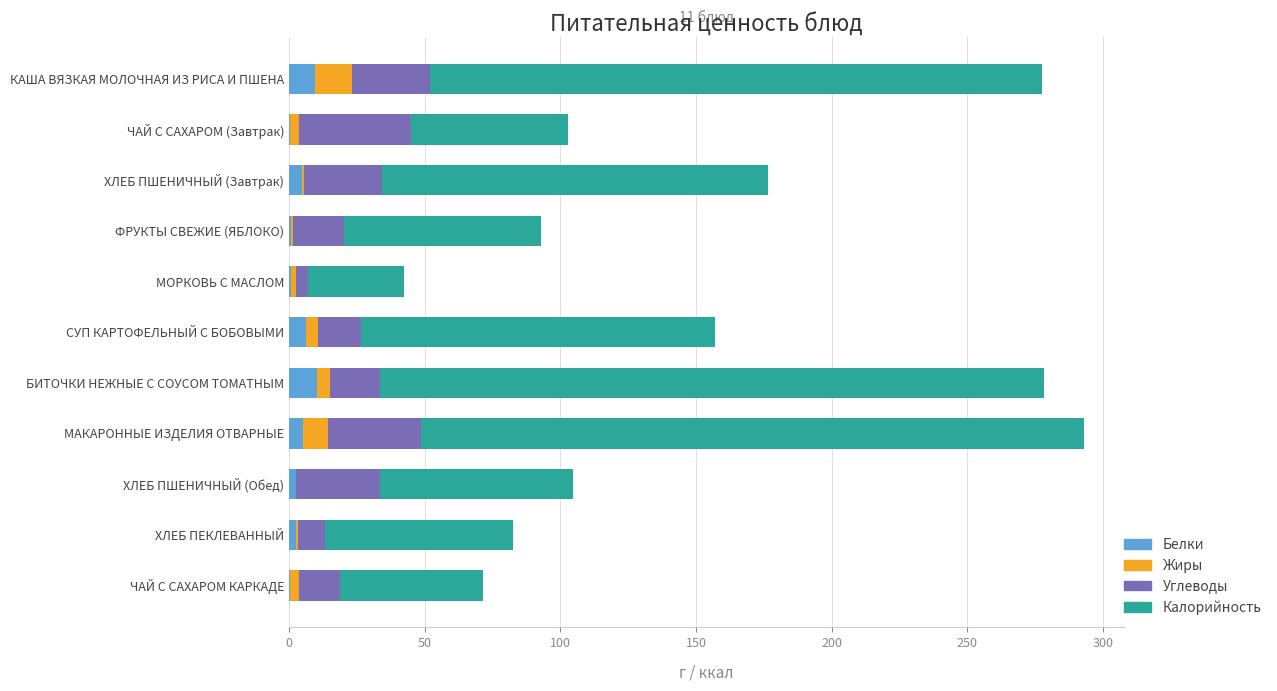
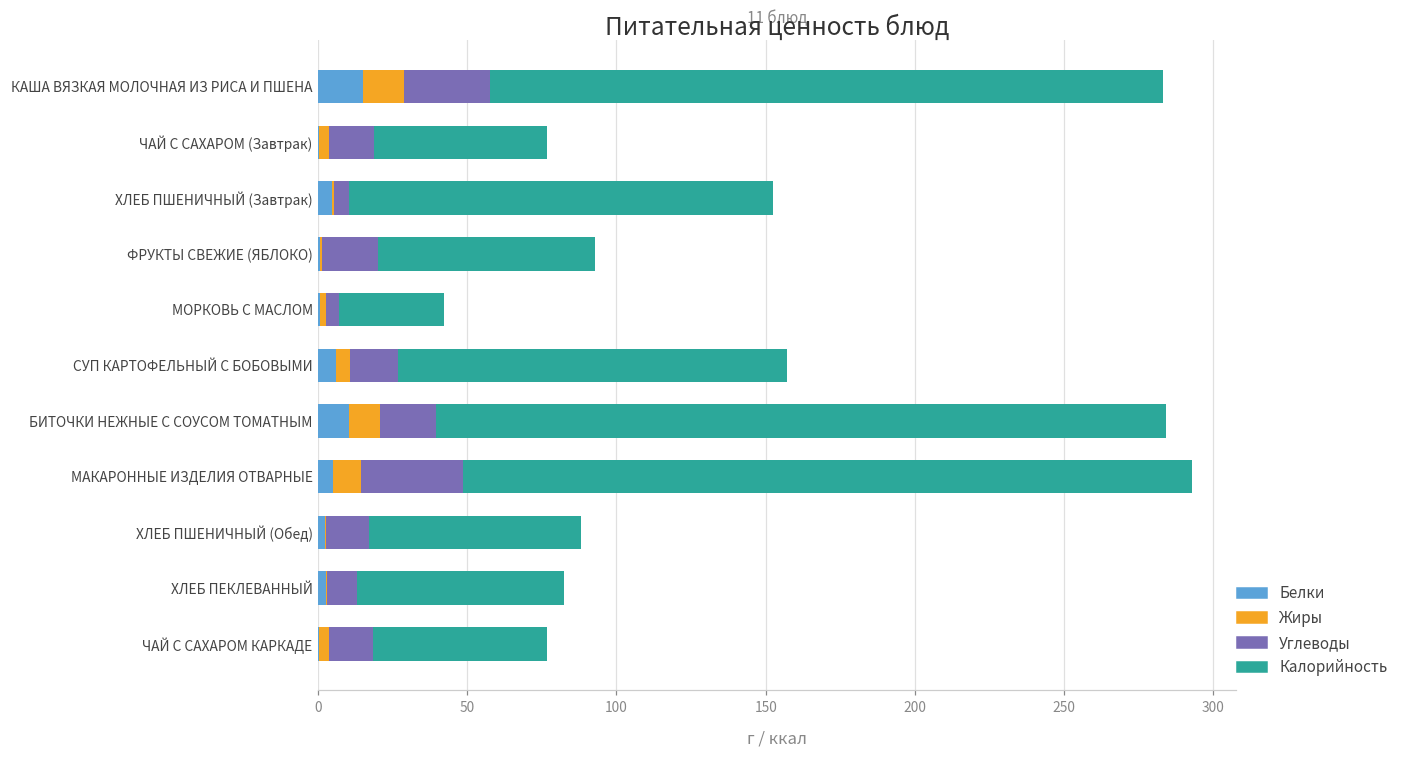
  {
    "Белки": {
-     "КАША ВЯЗКАЯ МОЛОЧНАЯ ИЗ РИСА И ПШЕНА": 10,
+     "КАША ВЯЗКАЯ МОЛОЧНАЯ ИЗ РИСА И ПШЕНА": 15,
      "ХЛЕБ ПШЕНИЧНЫЙ (Завтрак)": 5,
      "СУП КАРТОФЕЛЬНЫЙ С БОБОВЫМИ": 6,
      "БИТОЧКИ НЕЖНЫЕ С СОУСОМ ТОМАТНЫМ": 10,
      "МАКАРОННЫЕ ИЗДЕЛИЯ ОТВАРНЫЕ": 5,
      "ХЛЕБ ПШЕНИЧНЫЙ (Обед)": 2,
      "ХЛЕБ ПЕКЛЕВАННЫЙ": 3
    },
    "Жиры": {
      "КАША ВЯЗКАЯ МОЛОЧНАЯ ИЗ РИСА И ПШЕНА": 14,
      "ЧАЙ С САХАРОМ (Завтрак)": 3,
      "МОРКОВЬ С МАСЛОМ": 2,
      "СУП КАРТОФЕЛЬНЫЙ С БОБОВЫМИ": 5,
-     "БИТОЧКИ НЕЖНЫЕ С СОУСОМ ТОМАТНЫМ": 5,
+     "БИТОЧКИ НЕЖНЫЕ С СОУСОМ ТОМАТНЫМ": 11,
      "МАКАРОННЫЕ ИЗДЕЛИЯ ОТВАРНЫЕ": 9,
      "ЧАЙ С САХАРОМ КАРКАДЕ": 3
    },
    "Углеводы": {
      "КАША ВЯЗКАЯ МОЛОЧНАЯ ИЗ РИСА И ПШЕНА": 29,
-     "ЧАЙ С САХАРОМ (Завтрак)": 41,
-     "ХЛЕБ ПШЕНИЧНЫЙ (Завтрак)": 29,
+     "ЧАЙ С САХАРОМ (Завтрак)": 15,
+     "ХЛЕБ ПШЕНИЧНЫЙ (Завтрак)": 5,
      "ФРУКТЫ СВЕЖИЕ (ЯБЛОКО)": 19,
      "МОРКОВЬ С МАСЛОМ": 4,
      "СУП КАРТОФЕЛЬНЫЙ С БОБОВЫМИ": 16,
      "БИТОЧКИ НЕЖНЫЕ С СОУСОМ ТОМАТНЫМ": 19,
      "МАКАРОННЫЕ ИЗДЕЛИЯ ОТВАРНЫЕ": 34,
-     "ХЛЕБ ПШЕНИЧНЫЙ (Обед)": 31,
+     "ХЛЕБ ПШЕНИЧНЫЙ (Обед)": 15,
      "ХЛЕБ ПЕКЛЕВАННЫЙ": 10,
      "ЧАЙ С САХАРОМ КАРКАДЕ": 15
    },
    "Калорийность": {
      "КАША ВЯЗКАЯ МОЛОЧНАЯ ИЗ РИСА И ПШЕНА": 225,
      "ЧАЙ С САХАРОМ (Завтрак)": 58,
      "ХЛЕБ ПШЕНИЧНЫЙ (Завтрак)": 142,
      "ФРУКТЫ СВЕЖИЕ (ЯБЛОКО)": 73,
      "МОРКОВЬ С МАСЛОМ": 35,
      "СУП КАРТОФЕЛЬНЫЙ С БОБОВЫМИ": 130,
      "БИТОЧКИ НЕЖНЫЕ С СОУСОМ ТОМАТНЫМ": 245,
      "МАКАРОННЫЕ ИЗДЕЛИЯ ОТВАРНЫЕ": 245,
      "ХЛЕБ ПШЕНИЧНЫЙ (Обед)": 71,
      "ХЛЕБ ПЕКЛЕВАННЫЙ": 69,
-     "ЧАЙ С САХАРОМ КАРКАДЕ": 53
+     "ЧАЙ С САХАРОМ КАРКАДЕ": 58
    }
  }
